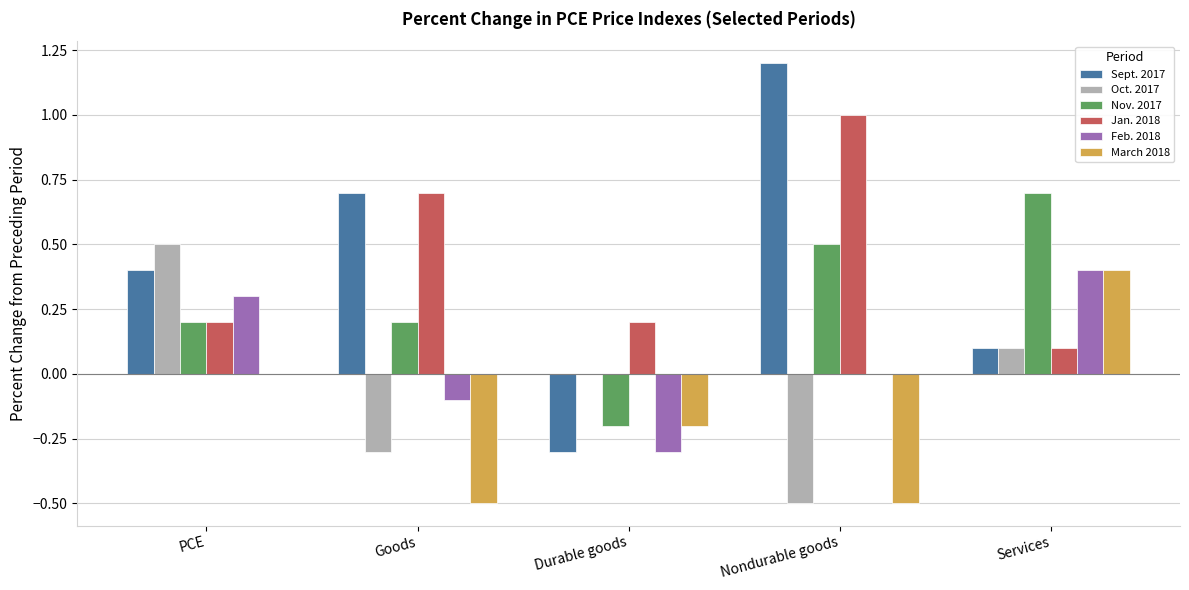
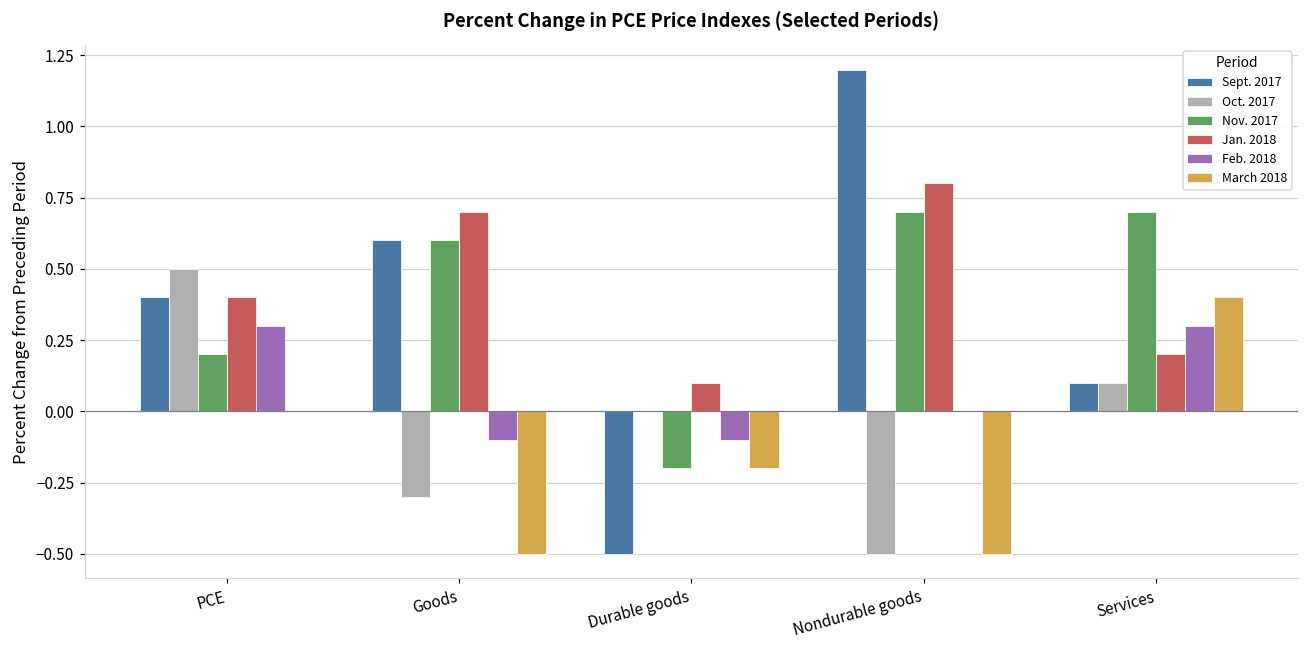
  {
    "Sept. 2017": {
      "PCE": 0.4,
-     "Goods": 0.7,
-     "Durable goods": -0.3,
+     "Goods": 0.6,
+     "Durable goods": -0.5,
      "Nondurable goods": 1.2,
      "Services": 0.1
    },
    "Oct. 2017": {
      "PCE": 0.5,
      "Goods": -0.3,
      "Durable goods": 0.0,
      "Nondurable goods": -0.5,
      "Services": 0.1
    },
    "Nov. 2017": {
      "PCE": 0.2,
-     "Goods": 0.2,
+     "Goods": 0.6,
      "Durable goods": -0.2,
-     "Nondurable goods": 0.5,
+     "Nondurable goods": 0.7,
      "Services": 0.7
    },
    "Jan. 2018": {
-     "PCE": 0.2,
+     "PCE": 0.4,
      "Goods": 0.7,
-     "Durable goods": 0.2,
-     "Nondurable goods": 1.0,
-     "Services": 0.1
+     "Durable goods": 0.1,
+     "Nondurable goods": 0.8,
+     "Services": 0.2
    },
    "Feb. 2018": {
      "PCE": 0.3,
      "Goods": -0.1,
-     "Durable goods": -0.3,
+     "Durable goods": -0.1,
      "Nondurable goods": 0.0,
-     "Services": 0.4
+     "Services": 0.3
    },
    "March 2018": {
      "PCE": 0.0,
      "Goods": -0.5,
      "Durable goods": -0.2,
      "Nondurable goods": -0.5,
      "Services": 0.4
    }
  }
